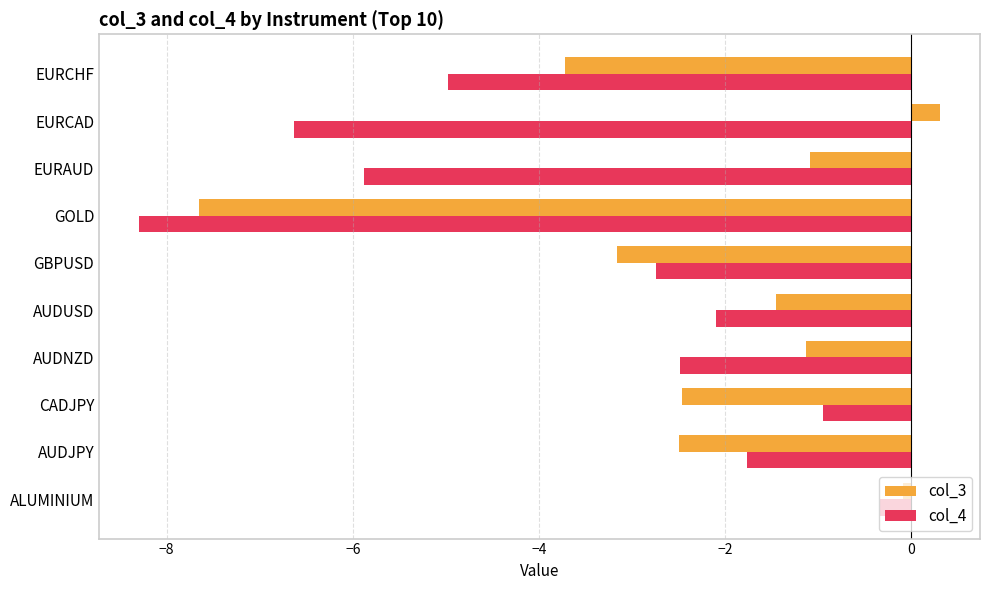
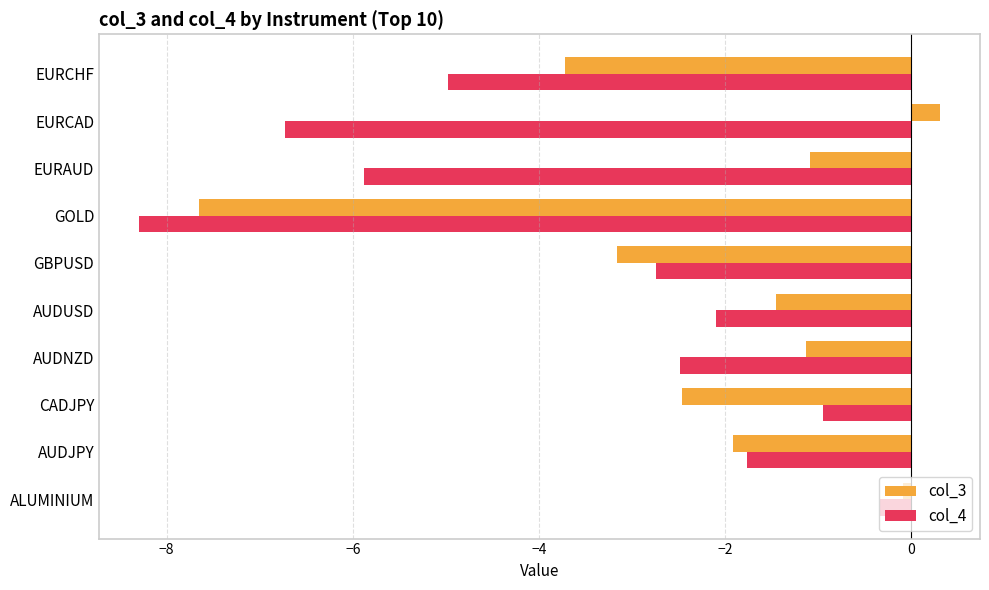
  {
    "col_3": {
      "EURCHF": -3.7,
      "EURCAD": 0.3,
      "EURAUD": -1.1,
      "GOLD": -7.7,
      "GBPUSD": -3.2,
      "AUDUSD": -1.5,
      "AUDNZD": -1.1,
      "CADJPY": -2.5,
-     "AUDJPY": -2.5
+     "AUDJPY": -1.9
    },
    "col_4": {
      "EURCHF": -5.0,
-     "EURCAD": -6.6,
+     "EURCAD": -6.7,
      "EURAUD": -5.9,
      "GOLD": -8.3,
      "GBPUSD": -2.7,
      "AUDUSD": -2.1,
      "AUDNZD": -2.5,
      "CADJPY": -0.9,
      "AUDJPY": -1.8
    }
  }
